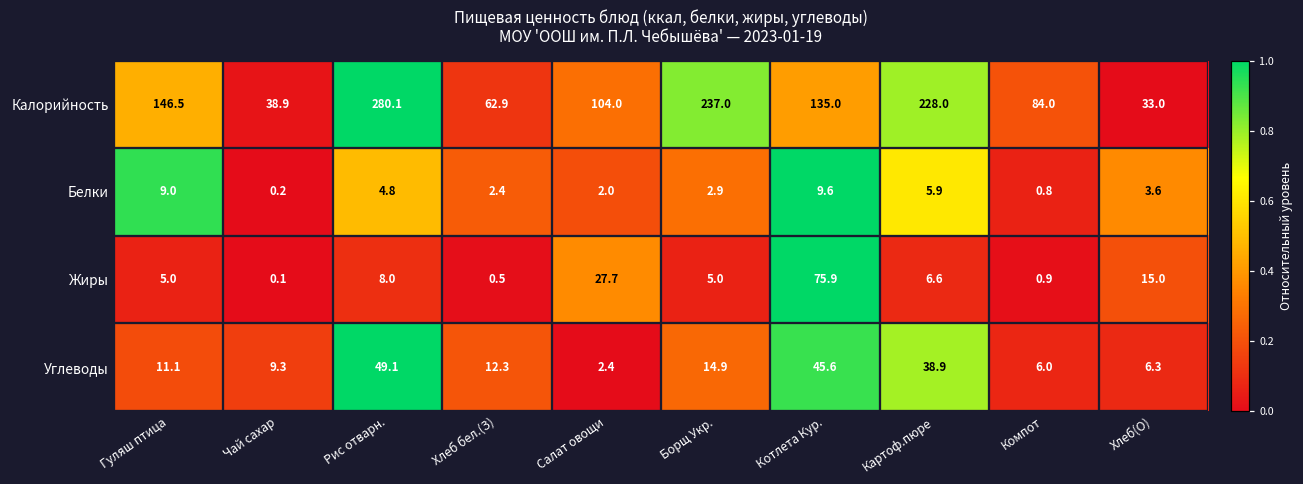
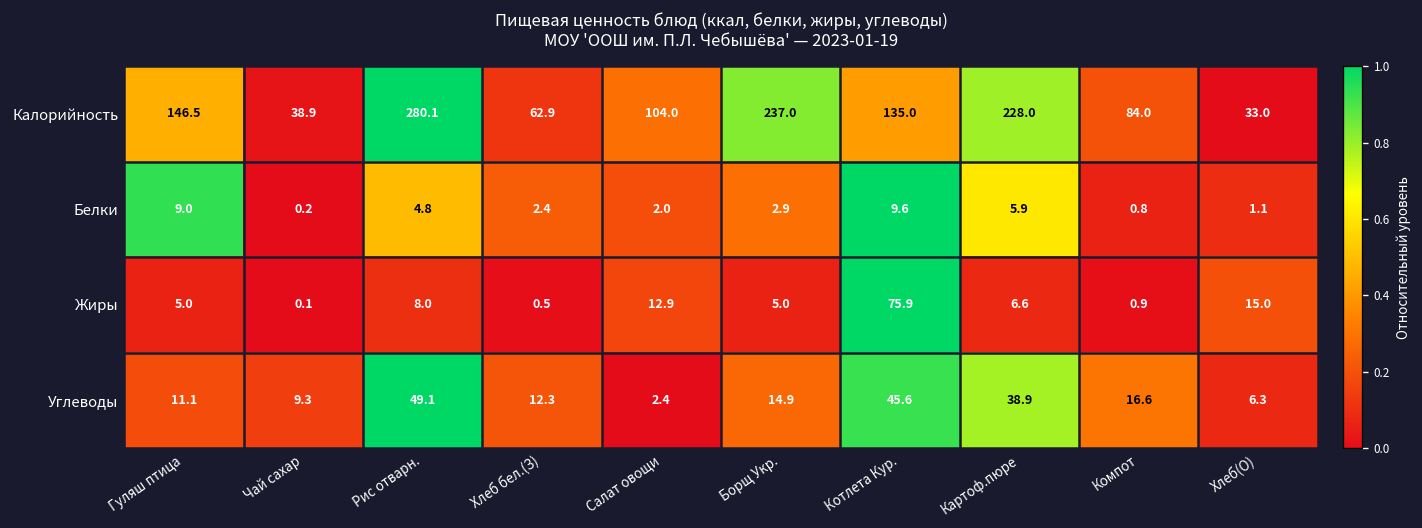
  {
    "Калорийность": {
      "Гуляш птица": 146.5,
      "Чай сахар": 38.9,
      "Рис отварн.": 280.1,
      "Хлеб бел.(З)": 62.9,
      "Салат овощи": 104.0,
      "Борщ Укр.": 237.0,
      "Котлета Кур.": 135.0,
      "Картоф.пюре": 228.0,
      "Компот": 84.0,
      "Хлеб(О)": 33.0
    },
    "Белки": {
      "Гуляш птица": 9.0,
      "Чай сахар": 0.2,
      "Рис отварн.": 4.8,
      "Хлеб бел.(З)": 2.4,
      "Салат овощи": 2.0,
      "Борщ Укр.": 2.9,
      "Котлета Кур.": 9.6,
      "Картоф.пюре": 5.9,
      "Компот": 0.8,
-     "Хлеб(О)": 3.6
+     "Хлеб(О)": 1.1
    },
    "Жиры": {
      "Гуляш птица": 5.0,
      "Чай сахар": 0.1,
      "Рис отварн.": 8.0,
      "Хлеб бел.(З)": 0.5,
-     "Салат овощи": 27.7,
+     "Салат овощи": 12.9,
      "Борщ Укр.": 5.0,
      "Котлета Кур.": 75.9,
      "Картоф.пюре": 6.6,
      "Компот": 0.9,
      "Хлеб(О)": 15.0
    },
    "Углеводы": {
      "Гуляш птица": 11.1,
      "Чай сахар": 9.3,
      "Рис отварн.": 49.1,
      "Хлеб бел.(З)": 12.3,
      "Салат овощи": 2.4,
      "Борщ Укр.": 14.9,
      "Котлета Кур.": 45.6,
      "Картоф.пюре": 38.9,
-     "Компот": 6.0,
+     "Компот": 16.6,
      "Хлеб(О)": 6.3
    }
  }
